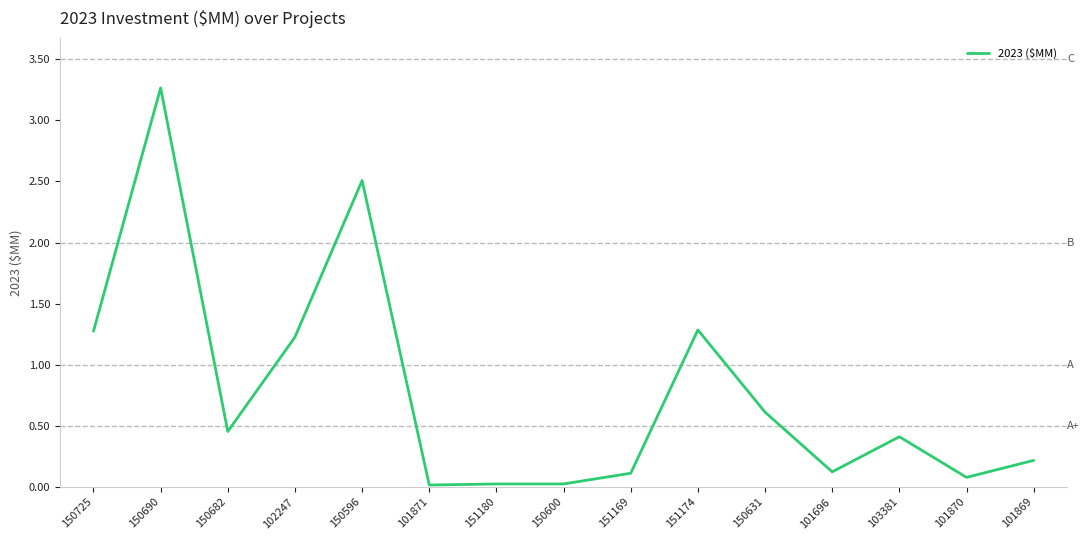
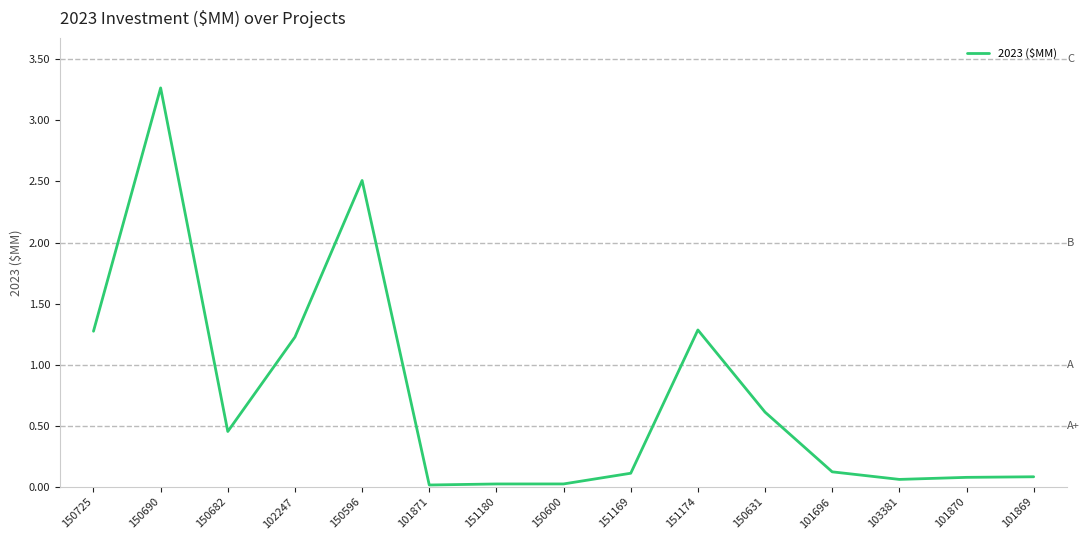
  {
    "150725": 1.27,
    "150690": 3.26,
    "150682": 0.45,
    "102247": 1.23,
    "150596": 2.51,
    "101871": 0.02,
    "151180": 0.02,
    "150600": 0.02,
    "151169": 0.11,
    "151174": 1.28,
    "150631": 0.61,
    "101696": 0.12,
-   "103381": 0.41,
+   "103381": 0.06,
    "101870": 0.08,
-   "101869": 0.22
+   "101869": 0.08
  }
